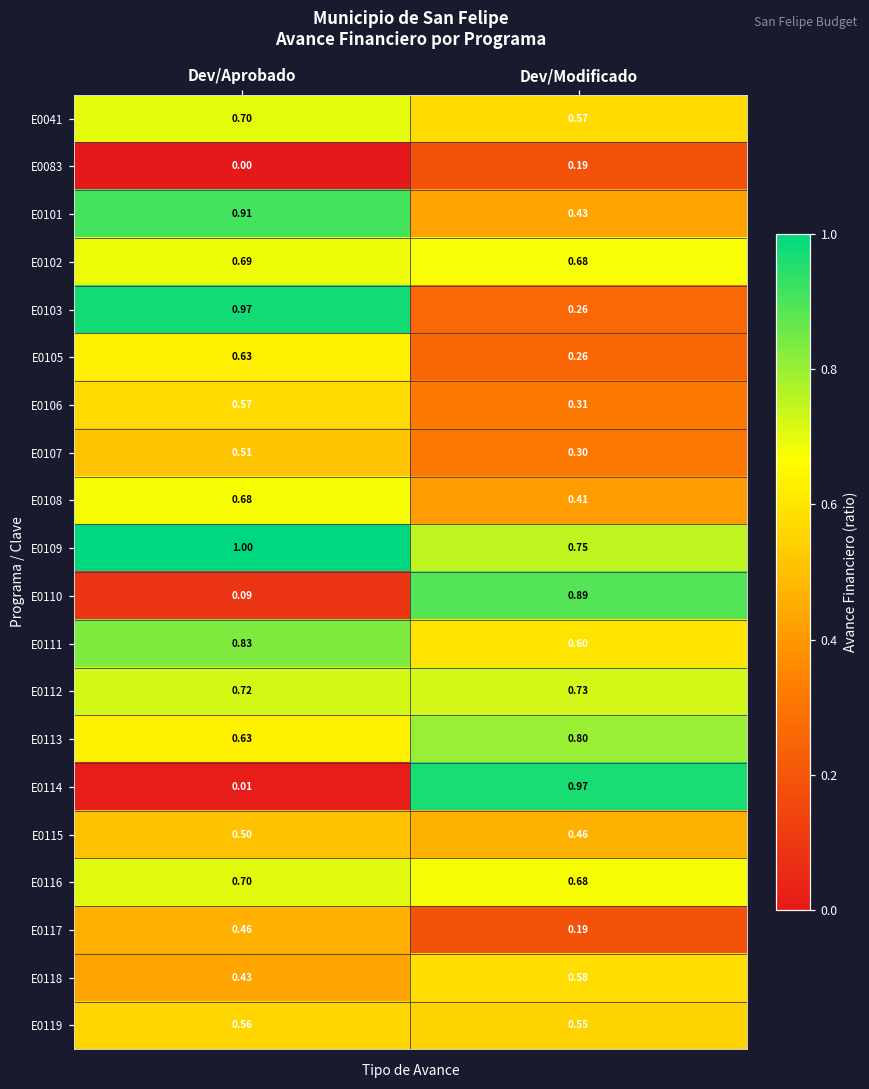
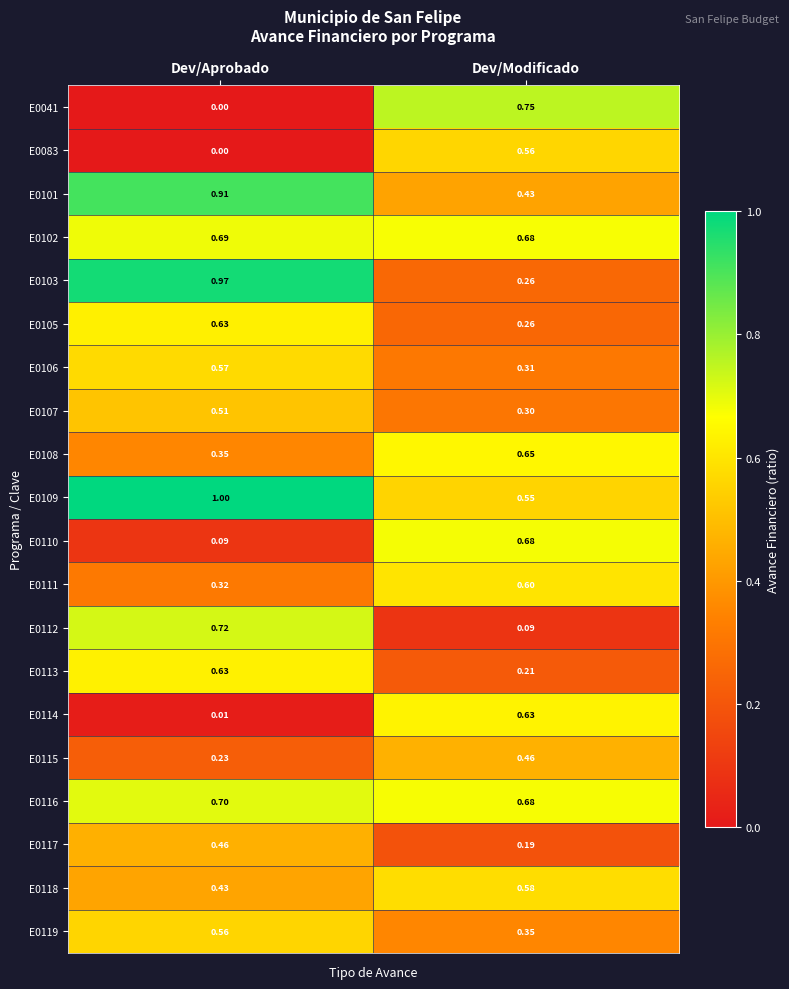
  {
    "E0041": {
-     "Dev/Aprobado": 0.70,
-     "Dev/Modificado": 0.57
+     "Dev/Aprobado": 0.00,
+     "Dev/Modificado": 0.75
    },
    "E0083": {
      "Dev/Aprobado": 0.00,
-     "Dev/Modificado": 0.19
+     "Dev/Modificado": 0.56
    },
    "E0101": {
      "Dev/Aprobado": 0.91,
      "Dev/Modificado": 0.43
    },
    "E0102": {
      "Dev/Aprobado": 0.69,
      "Dev/Modificado": 0.68
    },
    "E0103": {
      "Dev/Aprobado": 0.97,
      "Dev/Modificado": 0.26
    },
    "E0105": {
      "Dev/Aprobado": 0.63,
      "Dev/Modificado": 0.26
    },
    "E0106": {
      "Dev/Aprobado": 0.57,
      "Dev/Modificado": 0.31
    },
    "E0107": {
      "Dev/Aprobado": 0.51,
      "Dev/Modificado": 0.30
    },
    "E0108": {
-     "Dev/Aprobado": 0.68,
-     "Dev/Modificado": 0.41
+     "Dev/Aprobado": 0.35,
+     "Dev/Modificado": 0.65
    },
    "E0109": {
      "Dev/Aprobado": 1.00,
-     "Dev/Modificado": 0.75
+     "Dev/Modificado": 0.55
    },
    "E0110": {
      "Dev/Aprobado": 0.09,
-     "Dev/Modificado": 0.89
+     "Dev/Modificado": 0.68
    },
    "E0111": {
-     "Dev/Aprobado": 0.83,
+     "Dev/Aprobado": 0.32,
      "Dev/Modificado": 0.60
    },
    "E0112": {
      "Dev/Aprobado": 0.72,
-     "Dev/Modificado": 0.73
+     "Dev/Modificado": 0.09
    },
    "E0113": {
      "Dev/Aprobado": 0.63,
-     "Dev/Modificado": 0.80
+     "Dev/Modificado": 0.21
    },
    "E0114": {
      "Dev/Aprobado": 0.01,
-     "Dev/Modificado": 0.97
+     "Dev/Modificado": 0.63
    },
    "E0115": {
-     "Dev/Aprobado": 0.50,
+     "Dev/Aprobado": 0.23,
      "Dev/Modificado": 0.46
    },
    "E0116": {
      "Dev/Aprobado": 0.70,
      "Dev/Modificado": 0.68
    },
    "E0117": {
      "Dev/Aprobado": 0.46,
      "Dev/Modificado": 0.19
    },
    "E0118": {
      "Dev/Aprobado": 0.43,
      "Dev/Modificado": 0.58
    },
    "E0119": {
      "Dev/Aprobado": 0.56,
-     "Dev/Modificado": 0.55
+     "Dev/Modificado": 0.35
    }
  }
